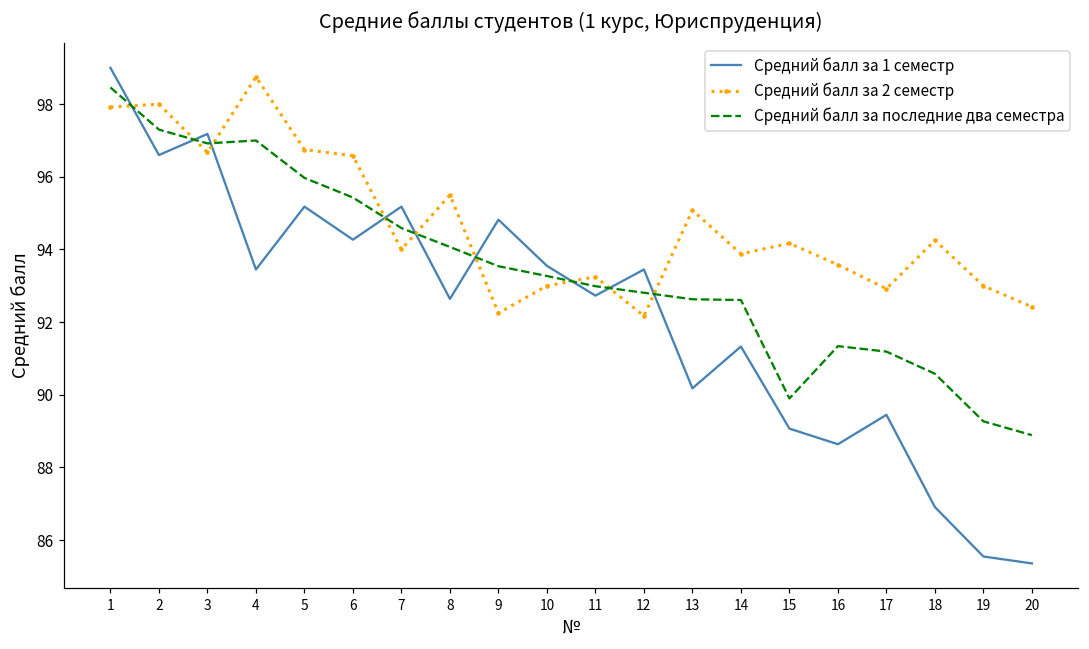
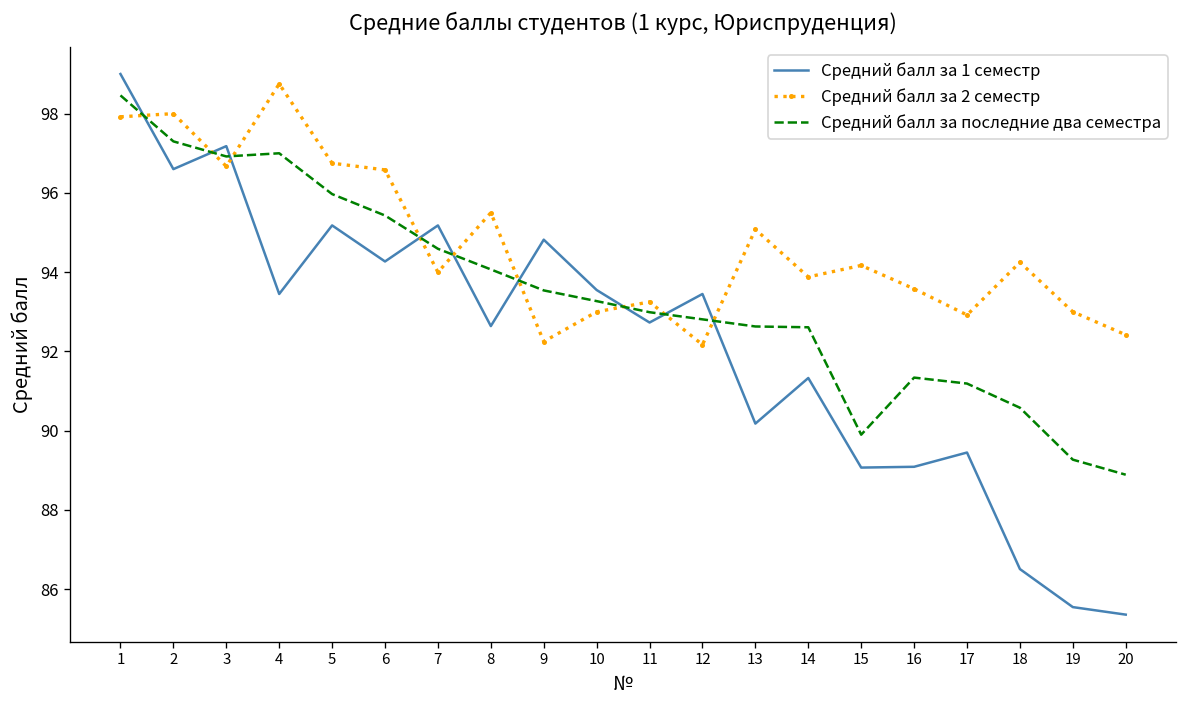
  {
    "Средний балл за 1 семестр": {
      "1": 99.0,
      "2": 96.6,
      "3": 97.2,
      "4": 93.5,
      "5": 95.2,
      "6": 94.3,
      "7": 95.2,
      "8": 92.6,
      "9": 94.8,
      "10": 93.6,
      "11": 92.7,
      "12": 93.5,
      "13": 90.2,
      "14": 91.3,
      "15": 89.1,
-     "16": 88.6,
+     "16": 89.1,
      "17": 89.5,
-     "18": 86.9,
+     "18": 86.5,
      "19": 85.6,
      "20": 85.4
    },
    "Средний балл за 2 семестр": {
      "1": 97.9,
      "2": 98.0,
      "3": 96.7,
      "4": 98.8,
      "5": 96.8,
      "6": 96.6,
      "7": 94.0,
      "8": 95.5,
      "9": 92.3,
      "10": 93.0,
      "11": 93.3,
      "12": 92.2,
      "13": 95.1,
      "14": 93.9,
      "15": 94.2,
      "16": 93.6,
      "17": 92.9,
      "18": 94.3,
      "19": 93.0,
      "20": 92.4
    },
    "Средний балл за последние два семестра": {
      "1": 98.5,
      "2": 97.3,
      "3": 96.9,
      "4": 97.0,
      "5": 96.0,
      "6": 95.4,
      "7": 94.6,
      "8": 94.1,
      "9": 93.5,
      "10": 93.3,
      "11": 93.0,
      "12": 92.8,
      "13": 92.6,
      "14": 92.6,
      "15": 89.9,
      "16": 91.3,
      "17": 91.2,
      "18": 90.6,
      "19": 89.3,
      "20": 88.9
    }
  }
